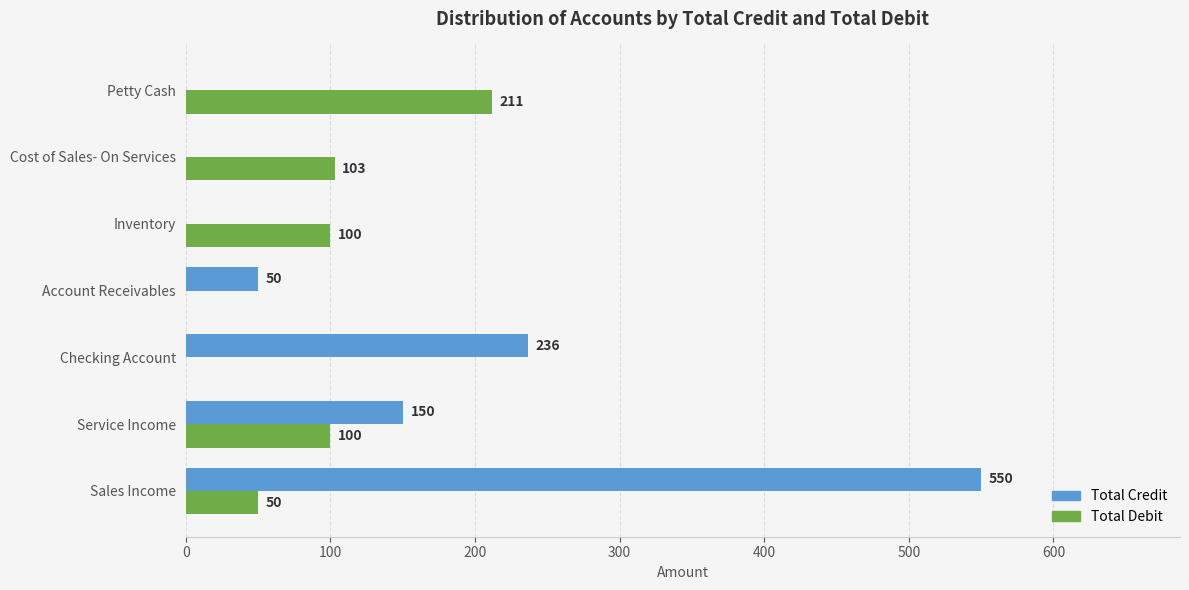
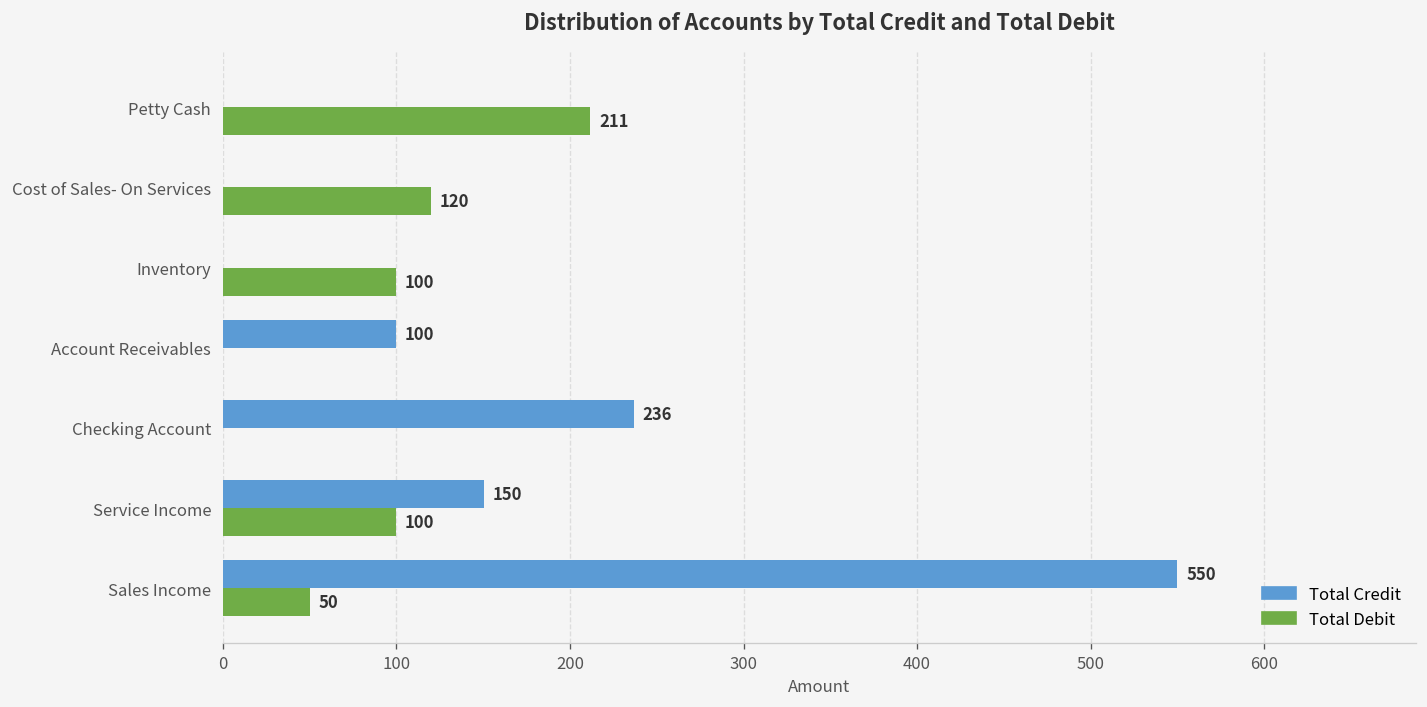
  {
    "Total Credit": {
-     "Account Receivables": 50,
+     "Account Receivables": 100,
      "Service Income": 150,
      "Sales Income": 550
    },
    "Total Debit": {
-     "Cost of Sales- On Services": 103,
+     "Cost of Sales- On Services": 120,
      "Inventory": 100,
      "Service Income": 100,
      "Sales Income": 50
    }
  }
